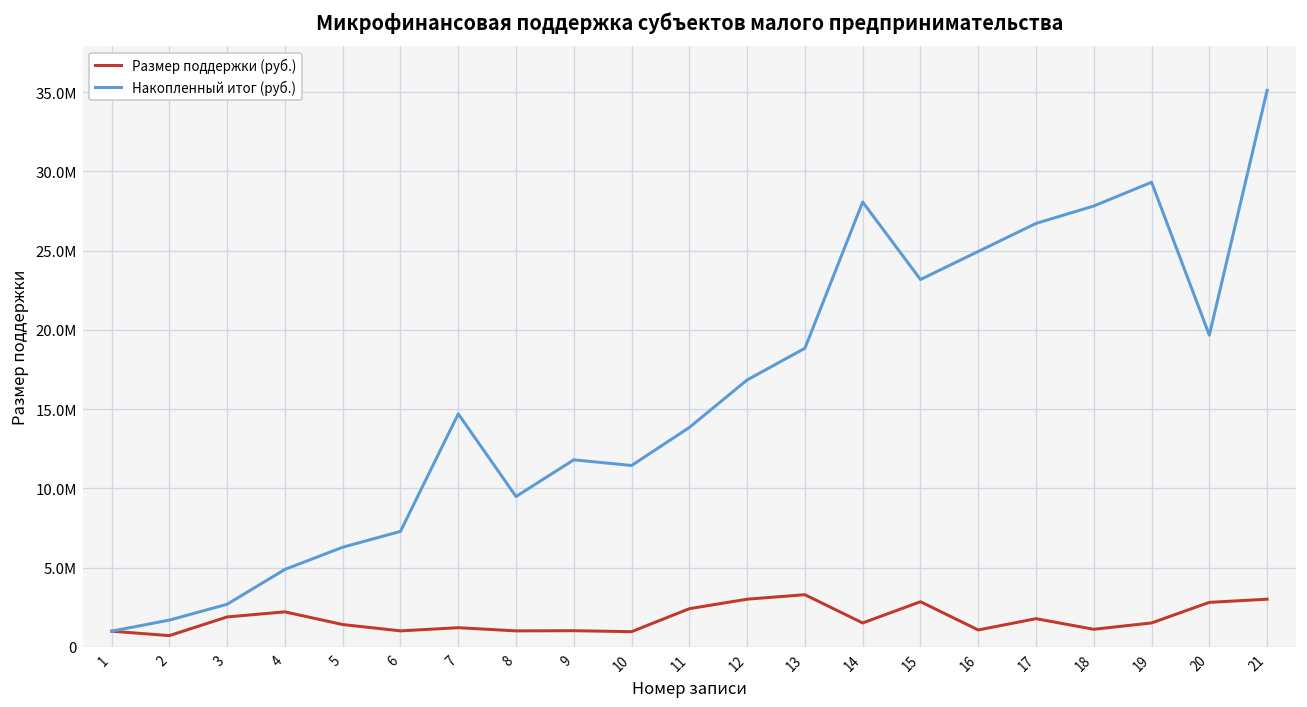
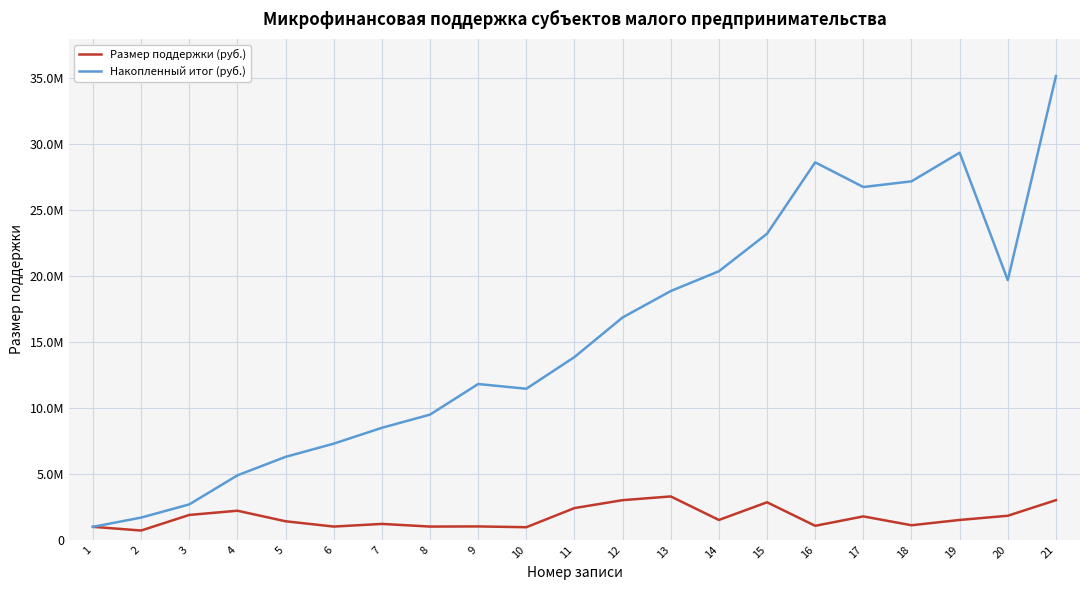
  {
    "Размер поддержки (руб.)": {
      "2": "0.7М",
      "3": "1.9М",
      "4": "2.2М",
      "5": "1.4М",
      "6": "1.0М",
      "7": "1.2М",
      "8": "1.0М",
      "9": "1.0М",
      "10": "1.0М",
      "11": "2.4М",
      "12": "3.0М",
      "13": "3.3М",
      "14": "1.5М",
      "15": "2.8М",
      "16": "1.1М",
      "17": "1.8М",
      "18": "1.1М",
      "19": "1.5М",
-     "20": "2.8М",
+     "20": "1.8М",
      "21": "3.0М"
    },
    "Накопленный итог (руб.)": {
      "2": "1.7М",
      "3": "2.7М",
      "4": "4.9М",
      "5": "6.3М",
      "6": "7.3М",
-     "7": "14.7М",
+     "7": "8.5М",
      "8": "9.5М",
      "9": "11.8М",
      "10": "11.4М",
      "11": "13.8М",
      "12": "16.8М",
      "13": "18.8М",
-     "14": "28.1М",
+     "14": "20.3М",
      "15": "23.2М",
-     "16": "25.0М",
+     "16": "28.6М",
      "17": "26.7М",
-     "18": "27.8М",
+     "18": "27.2М",
      "19": "29.3М",
      "20": "19.7М",
      "21": "35.1М"
    }
  }
